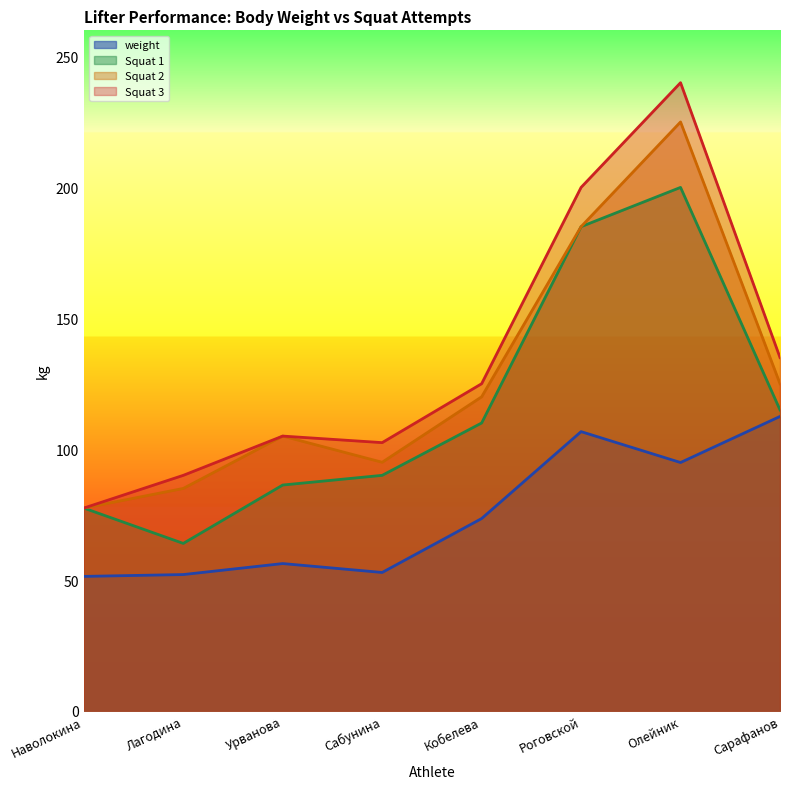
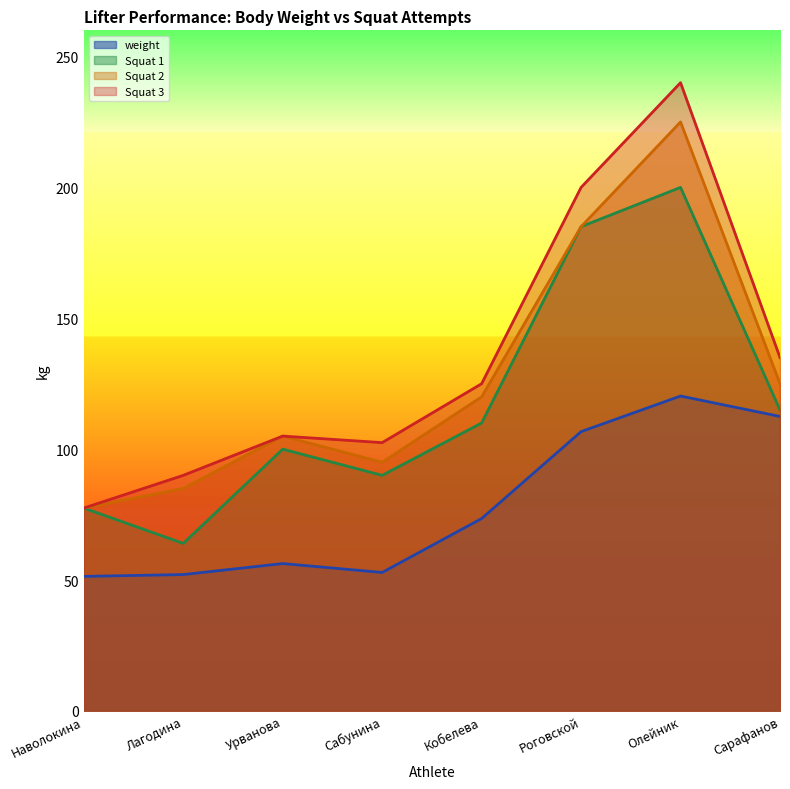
  {
    "weight": {
      "Наволокина": 51,
      "Лагодина": 52,
      "Урванова": 56,
      "Сабунина": 53,
      "Кобелева": 74,
      "Роговской": 107,
-     "Олейник": 95,
+     "Олейник": 120,
      "Сарафанов": 113
    },
    "Squat 1": {
      "Лагодина": 64,
-     "Урванова": 86,
+     "Урванова": 100,
      "Сабунина": 90,
      "Кобелева": 110,
      "Олейник": 200,
      "Сарафанов": 115
    }
  }
